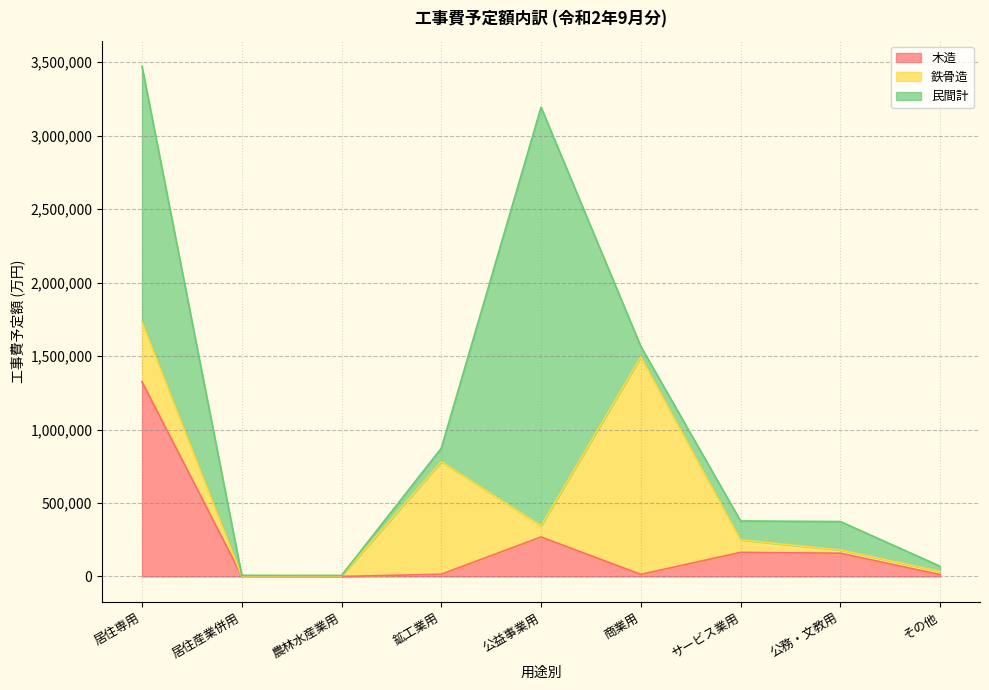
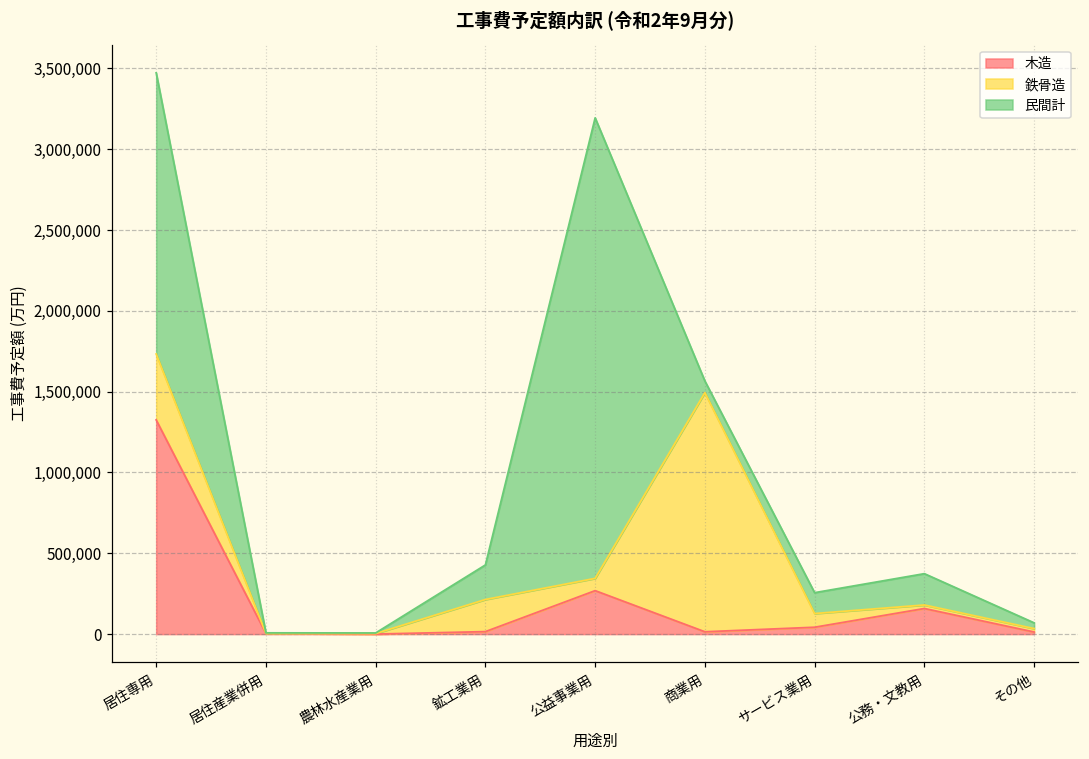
  {
    "木造": {
      "居住専用": "1,320,000",
      "鉱工業用": "20,000",
      "公益事業用": "270,000",
      "商業用": "10,000",
-     "サービス業用": "160,000",
+     "サービス業用": "40,000",
      "公務・文教用": "160,000",
      "その他": "10,000"
    },
    "鉄骨造": {
      "居住専用": "410,000",
-     "鉱工業用": "770,000",
+     "鉱工業用": "200,000",
      "公益事業用": "80,000",
      "商業用": "1,480,000",
      "サービス業用": "80,000",
      "公務・文教用": "20,000",
      "その他": "20,000"
    },
    "民間計": {
      "居住専用": "1,740,000",
-     "鉱工業用": "90,000",
+     "鉱工業用": "210,000",
      "公益事業用": "2,850,000",
      "商業用": "70,000",
      "サービス業用": "130,000",
      "公務・文教用": "190,000",
      "その他": "40,000"
    }
  }
